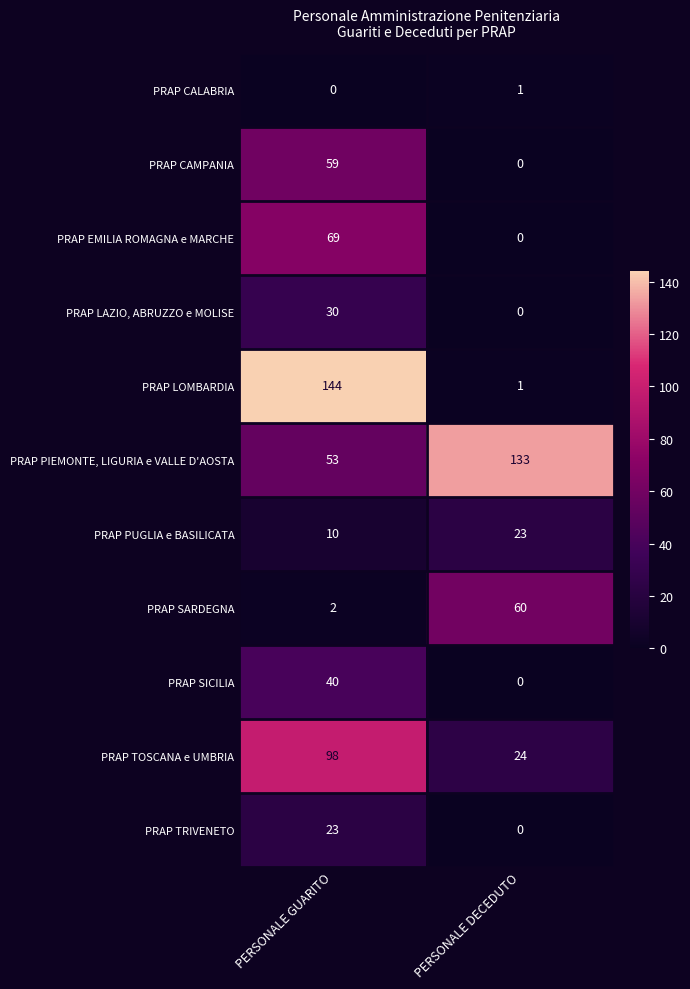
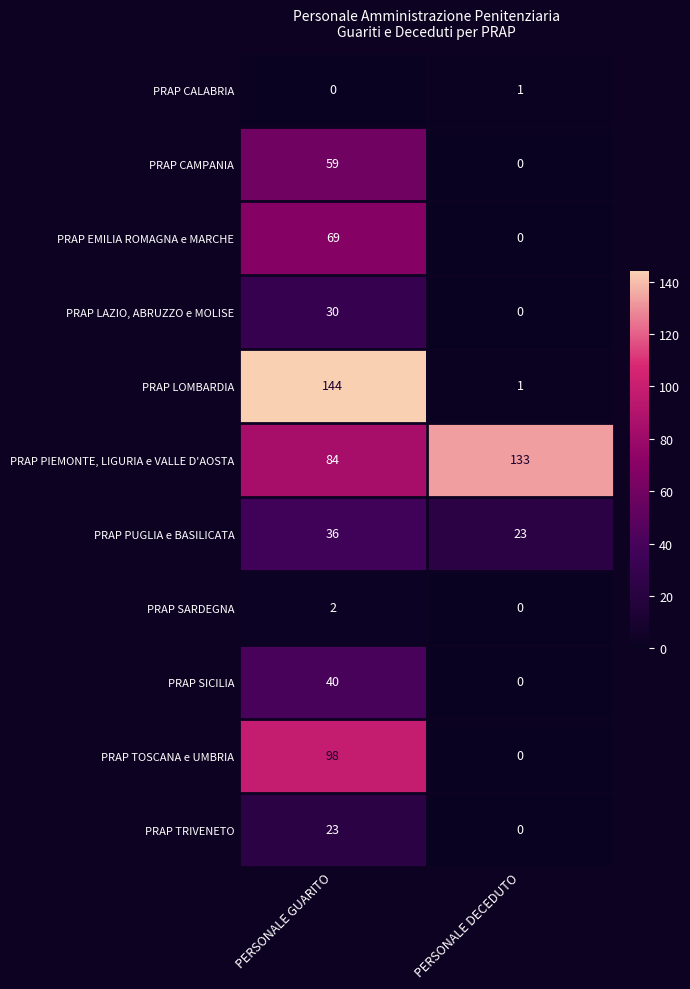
  {
    "PRAP CALABRIA": {
      "PERSONALE GUARITO": 0,
      "PERSONALE DECEDUTO": 1
    },
    "PRAP CAMPANIA": {
      "PERSONALE GUARITO": 59,
      "PERSONALE DECEDUTO": 0
    },
    "PRAP EMILIA ROMAGNA e MARCHE": {
      "PERSONALE GUARITO": 69,
      "PERSONALE DECEDUTO": 0
    },
    "PRAP LAZIO, ABRUZZO e MOLISE": {
      "PERSONALE GUARITO": 30,
      "PERSONALE DECEDUTO": 0
    },
    "PRAP LOMBARDIA": {
      "PERSONALE GUARITO": 144,
      "PERSONALE DECEDUTO": 1
    },
    "PRAP PIEMONTE, LIGURIA e VALLE D'AOSTA": {
-     "PERSONALE GUARITO": 53,
+     "PERSONALE GUARITO": 84,
      "PERSONALE DECEDUTO": 133
    },
    "PRAP PUGLIA e BASILICATA": {
-     "PERSONALE GUARITO": 10,
+     "PERSONALE GUARITO": 36,
      "PERSONALE DECEDUTO": 23
    },
    "PRAP SARDEGNA": {
      "PERSONALE GUARITO": 2,
-     "PERSONALE DECEDUTO": 60
+     "PERSONALE DECEDUTO": 0
    },
    "PRAP SICILIA": {
      "PERSONALE GUARITO": 40,
      "PERSONALE DECEDUTO": 0
    },
    "PRAP TOSCANA e UMBRIA": {
      "PERSONALE GUARITO": 98,
-     "PERSONALE DECEDUTO": 24
+     "PERSONALE DECEDUTO": 0
    },
    "PRAP TRIVENETO": {
      "PERSONALE GUARITO": 23,
      "PERSONALE DECEDUTO": 0
    }
  }
